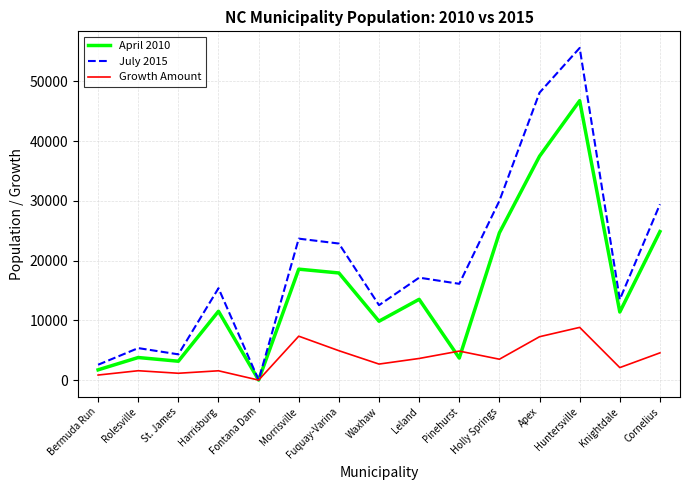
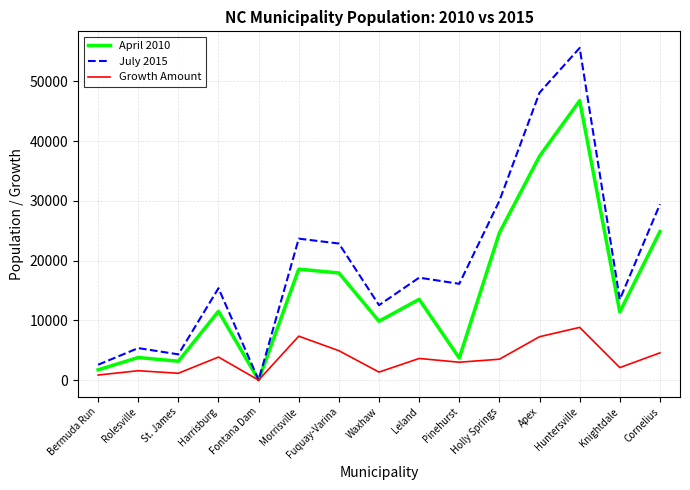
  {
    "April 2010": {
      "Bermuda Run": 2000,
      "Rolesville": 4000,
      "St. James": 3000,
      "Harrisburg": 12000,
      "Morrisville": 19000,
      "Fuquay-Varina": 18000,
      "Waxhaw": 10000,
      "Leland": 14000,
      "Pinehurst": 4000,
      "Holly Springs": 25000,
      "Apex": 37000,
      "Huntersville": 47000,
      "Knightdale": 11000,
      "Cornelius": 25000
    },
    "July 2015": {
      "Bermuda Run": 3000,
      "Rolesville": 5000,
      "St. James": 4000,
      "Harrisburg": 15000,
      "Morrisville": 24000,
      "Fuquay-Varina": 23000,
      "Waxhaw": 13000,
      "Leland": 17000,
      "Pinehurst": 16000,
      "Holly Springs": 30000,
      "Apex": 48000,
      "Huntersville": 56000,
      "Knightdale": 14000,
      "Cornelius": 29000
    },
    "Growth Amount": {
      "Bermuda Run": 1000,
      "Rolesville": 2000,
      "St. James": 1000,
-     "Harrisburg": 2000,
+     "Harrisburg": 4000,
      "Morrisville": 7000,
      "Fuquay-Varina": 5000,
-     "Waxhaw": 3000,
+     "Waxhaw": 1000,
      "Leland": 4000,
-     "Pinehurst": 5000,
+     "Pinehurst": 3000,
      "Holly Springs": 4000,
      "Apex": 7000,
      "Huntersville": 9000,
      "Knightdale": 2000,
      "Cornelius": 5000
    }
  }
